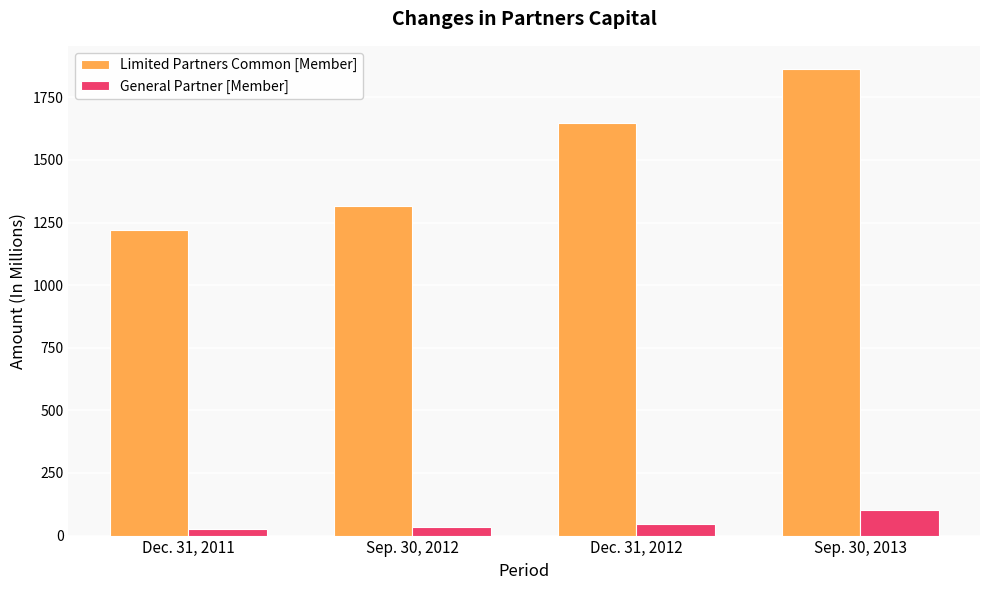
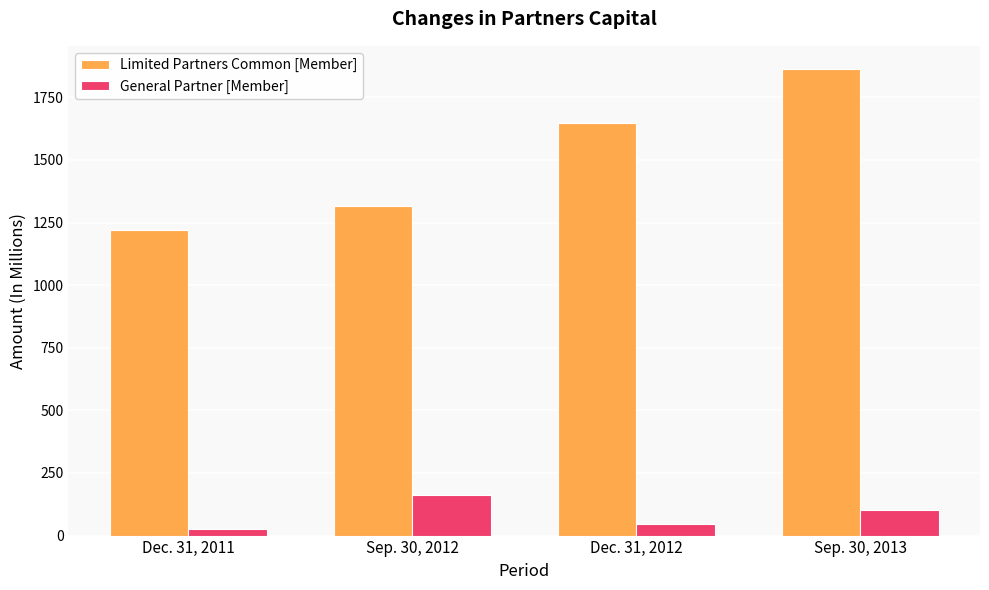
  {
    "Limited Partners Common [Member]": {
      "Dec. 31, 2011": 1220,
      "Sep. 30, 2012": 1320,
      "Dec. 31, 2012": 1650,
      "Sep. 30, 2013": 1860
    },
    "General Partner [Member]": {
      "Dec. 31, 2011": 30,
-     "Sep. 30, 2012": 30,
+     "Sep. 30, 2012": 160,
      "Dec. 31, 2012": 50,
      "Sep. 30, 2013": 100
    }
  }
